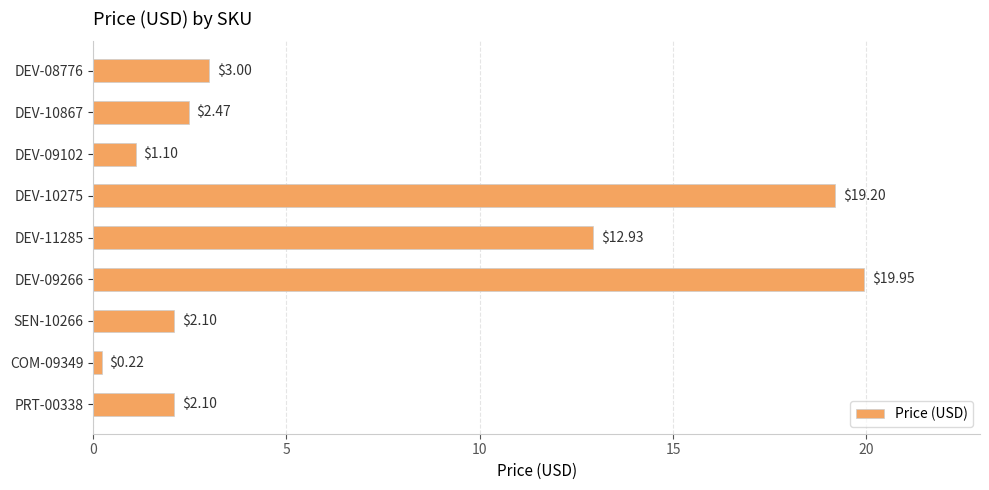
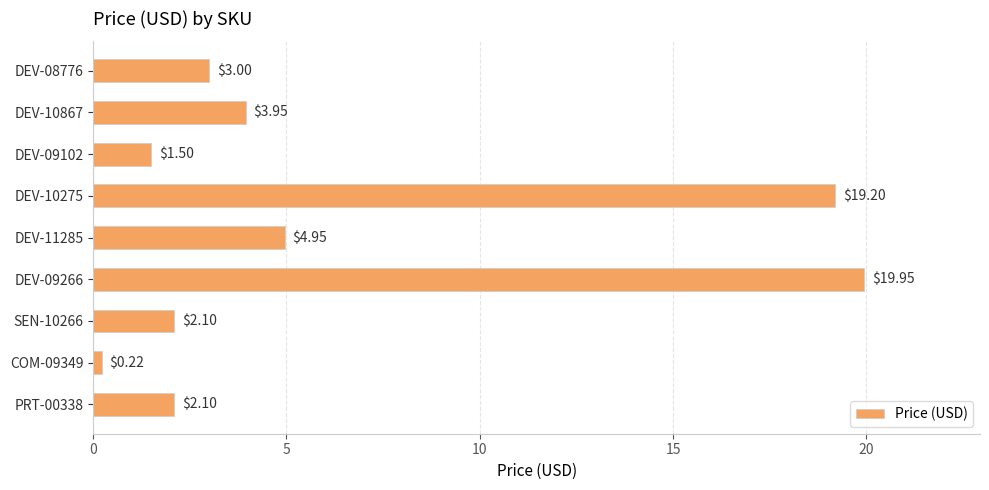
  {
    "DEV-08776": "$3.00",
-   "DEV-10867": "$2.47",
-   "DEV-09102": "$1.10",
+   "DEV-10867": "$3.95",
+   "DEV-09102": "$1.50",
    "DEV-10275": "$19.20",
-   "DEV-11285": "$12.93",
+   "DEV-11285": "$4.95",
    "DEV-09266": "$19.95",
    "SEN-10266": "$2.10",
    "COM-09349": "$0.22",
    "PRT-00338": "$2.10"
  }
